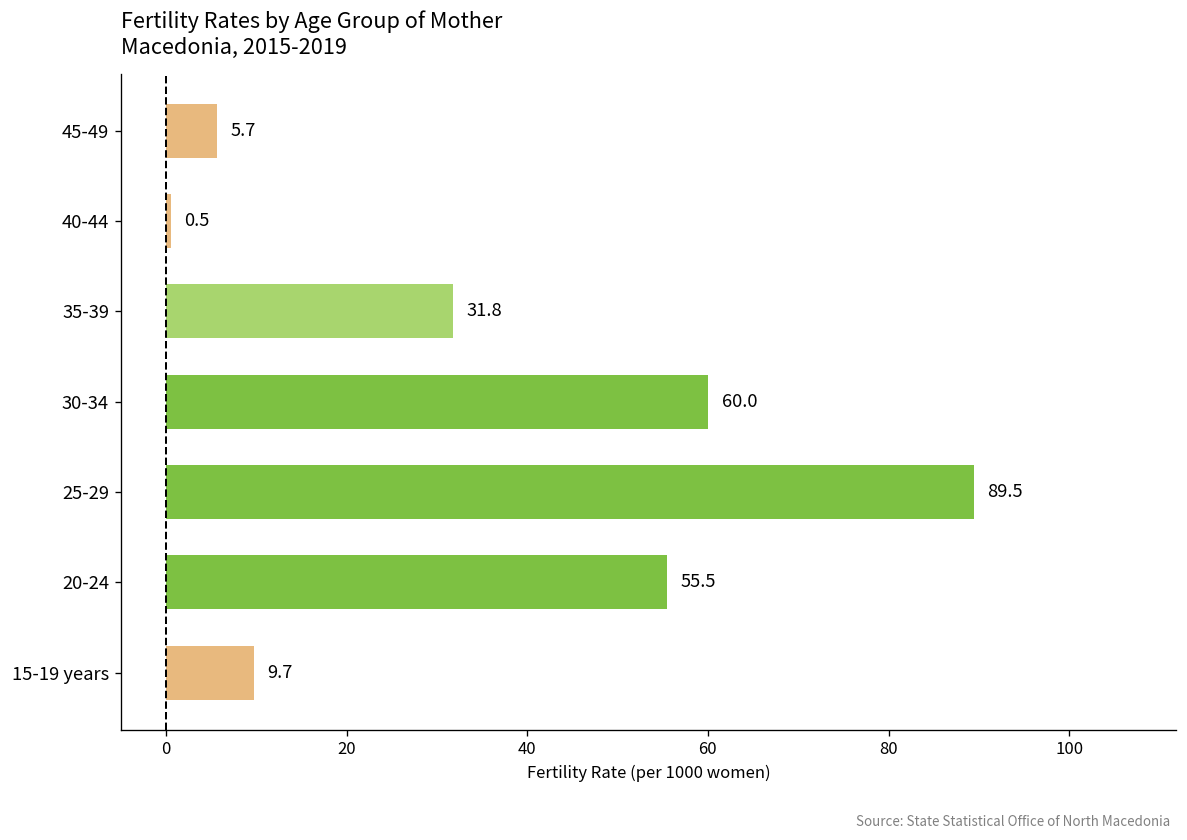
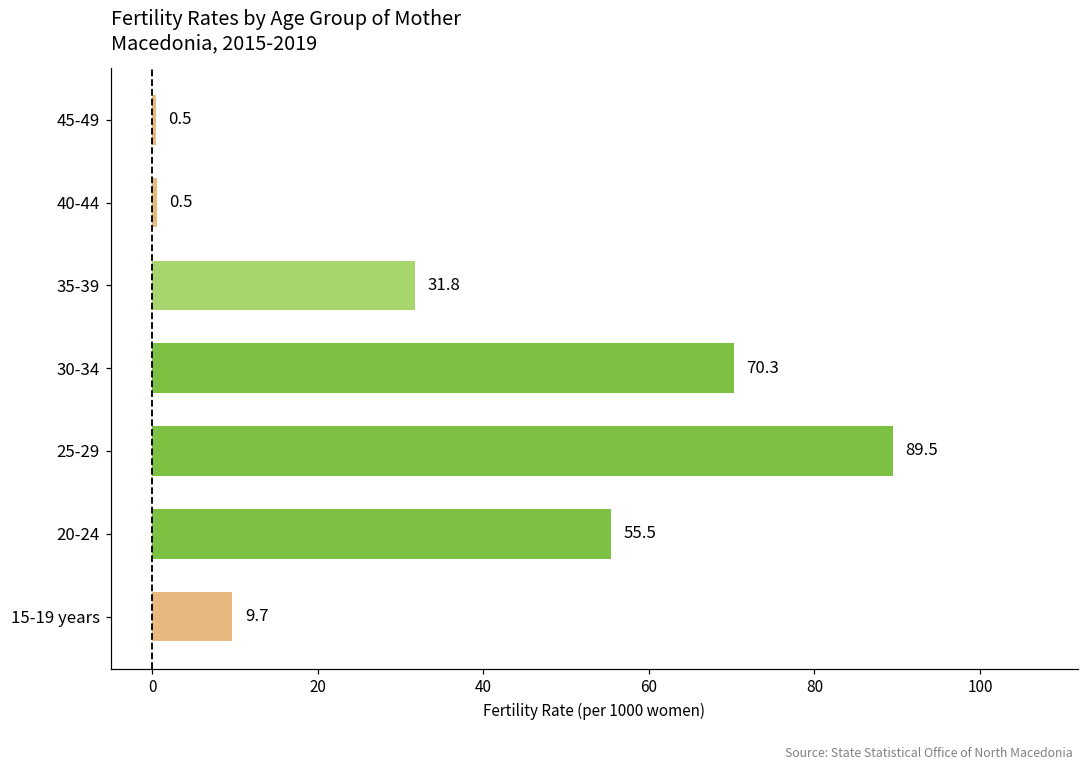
  {
-   "45-49": 5.7,
+   "45-49": 0.5,
    "40-44": 0.5,
    "35-39": 31.8,
-   "30-34": 60.0,
+   "30-34": 70.3,
    "25-29": 89.5,
    "20-24": 55.5,
    "15-19 years": 9.7
  }
